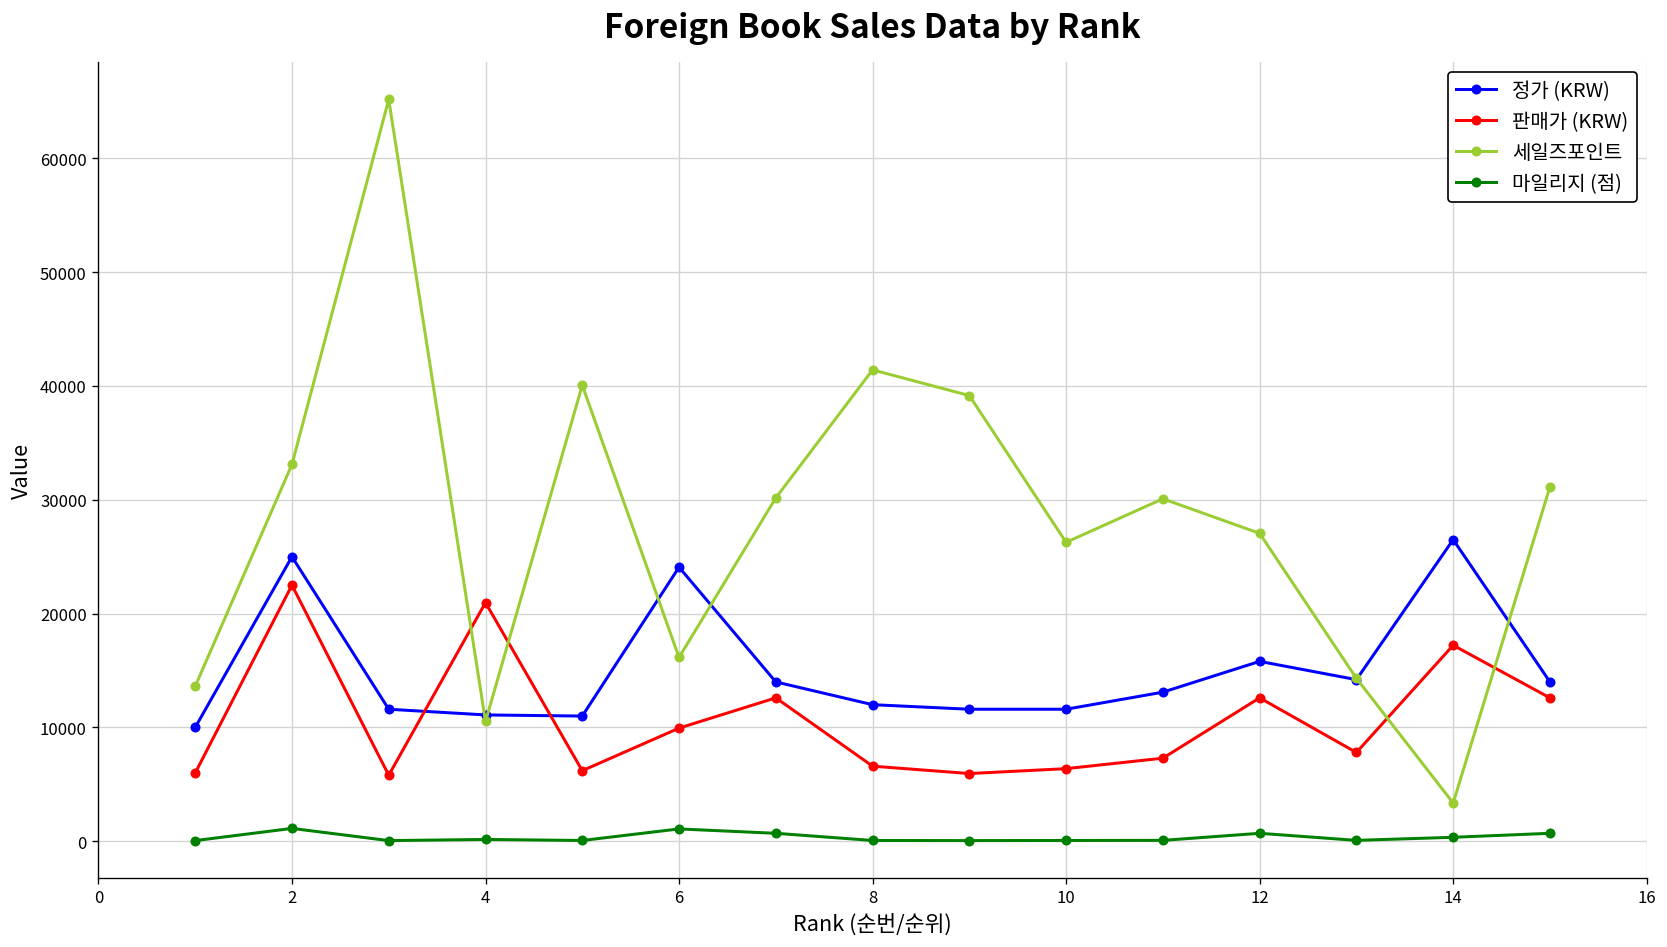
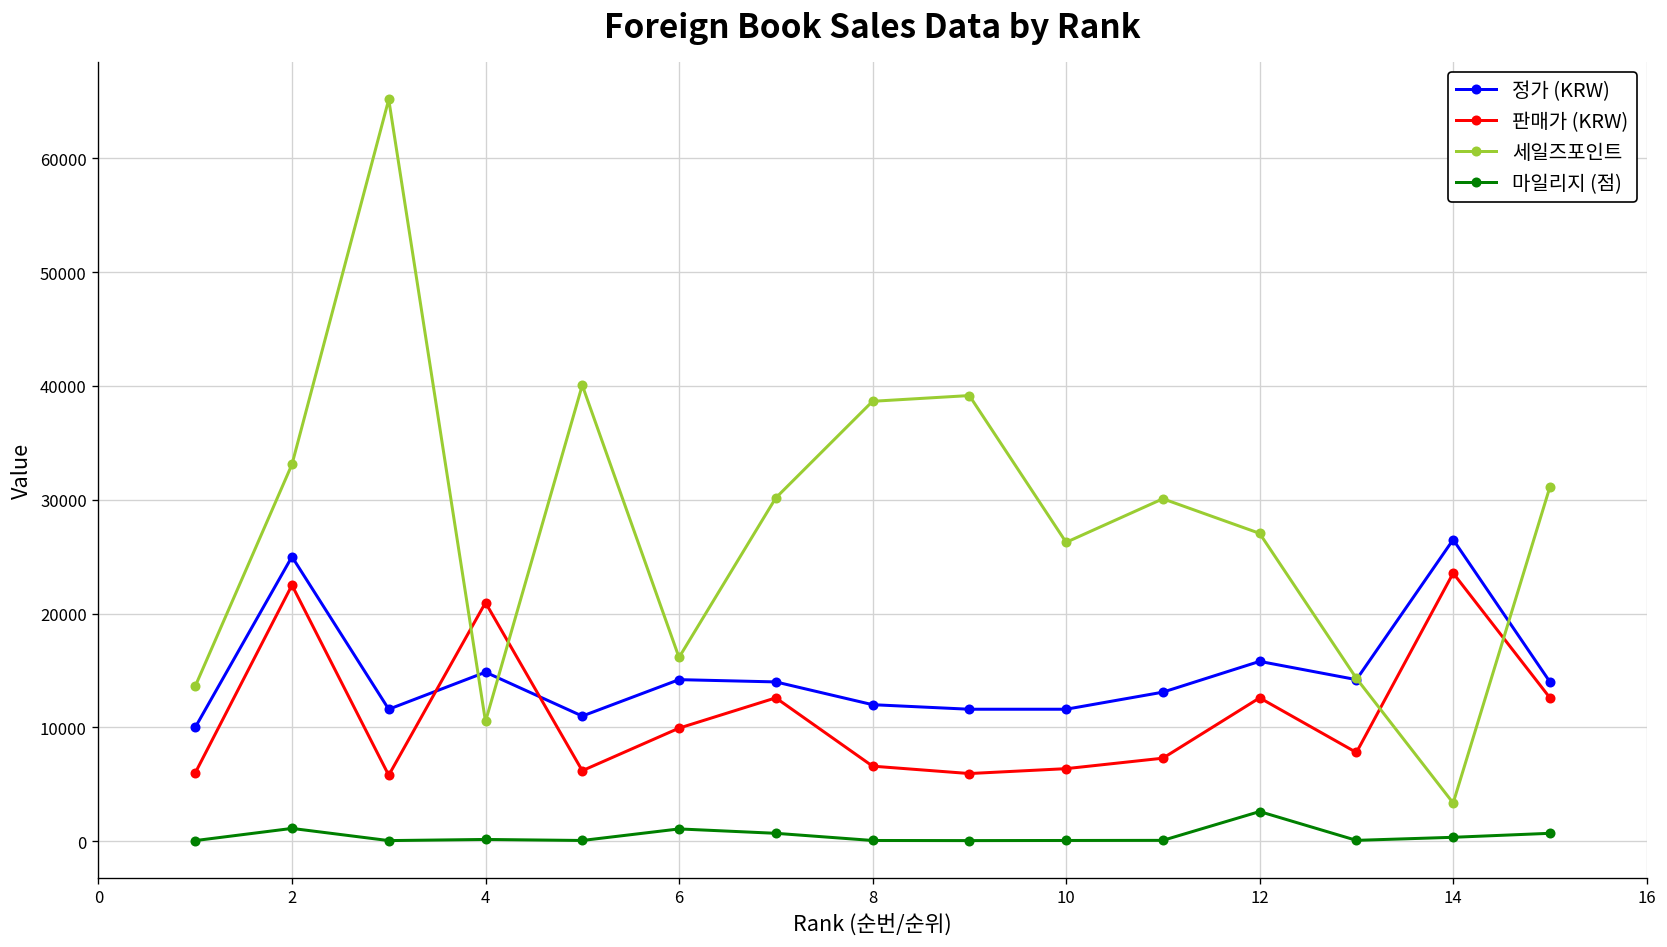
  {
    "정가 (KRW)": {
      "2": 25000,
-     "4": 11000,
-     "6": 24000,
+     "4": 15000,
+     "6": 14000,
      "8": 12000,
      "10": 12000,
      "12": 16000,
      "14": 27000
    },
    "판매가 (KRW)": {
      "2": 23000,
      "4": 21000,
      "6": 10000,
      "8": 7000,
      "10": 6000,
      "12": 13000,
-     "14": 17000
+     "14": 24000
    },
    "세일즈포인트": {
      "2": 33000,
      "4": 11000,
      "6": 16000,
-     "8": 41000,
+     "8": 39000,
      "10": 26000,
      "12": 27000,
      "14": 3000
    },
    "마일리지 (점)": {
      "2": 1000,
      "4": 0,
      "6": 1000,
      "8": 0,
      "10": 0,
-     "12": 1000,
+     "12": 3000,
      "14": 0
    }
  }
